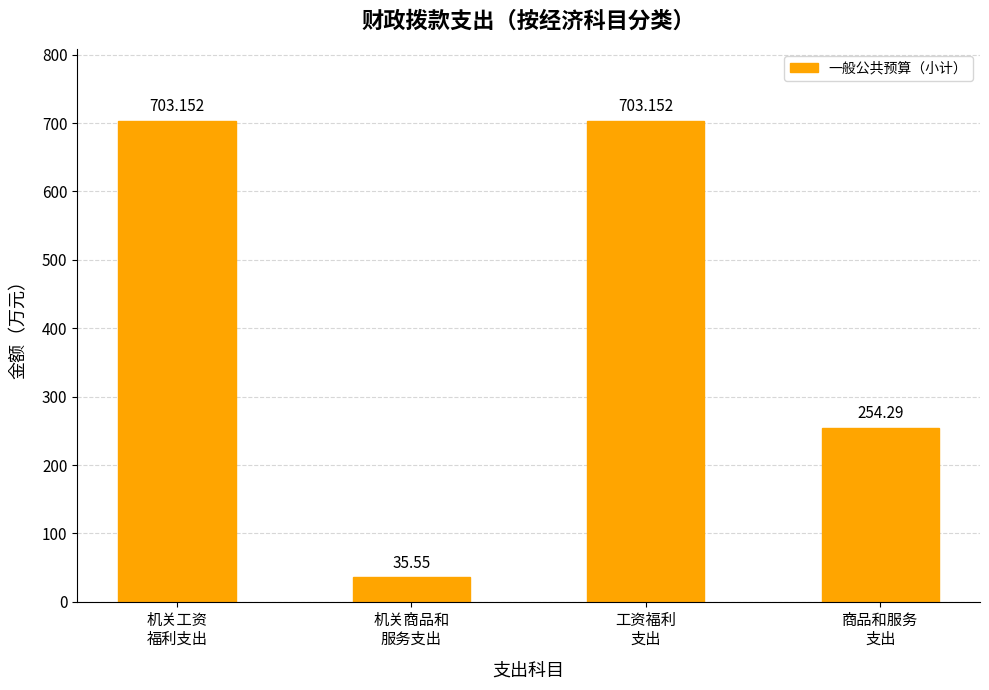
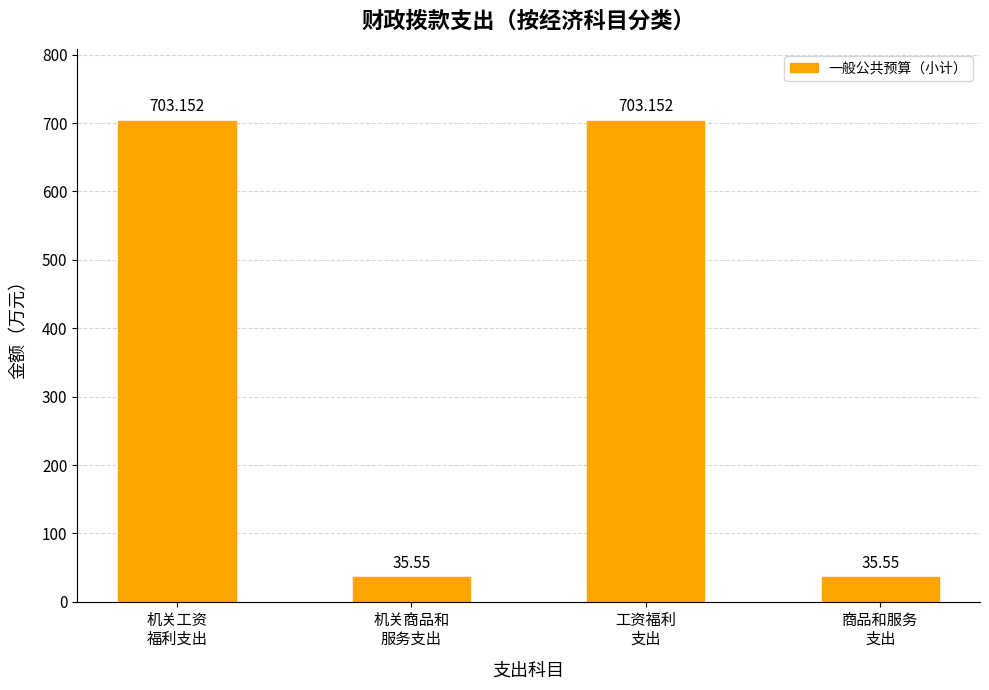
  {
    "机关工资 福利支出": 703.152,
    "机关商品和 服务支出": 35.55,
    "工资福利 支出": 703.152,
-   "商品和服务 支出": 254.29
+   "商品和服务 支出": 35.55
  }
